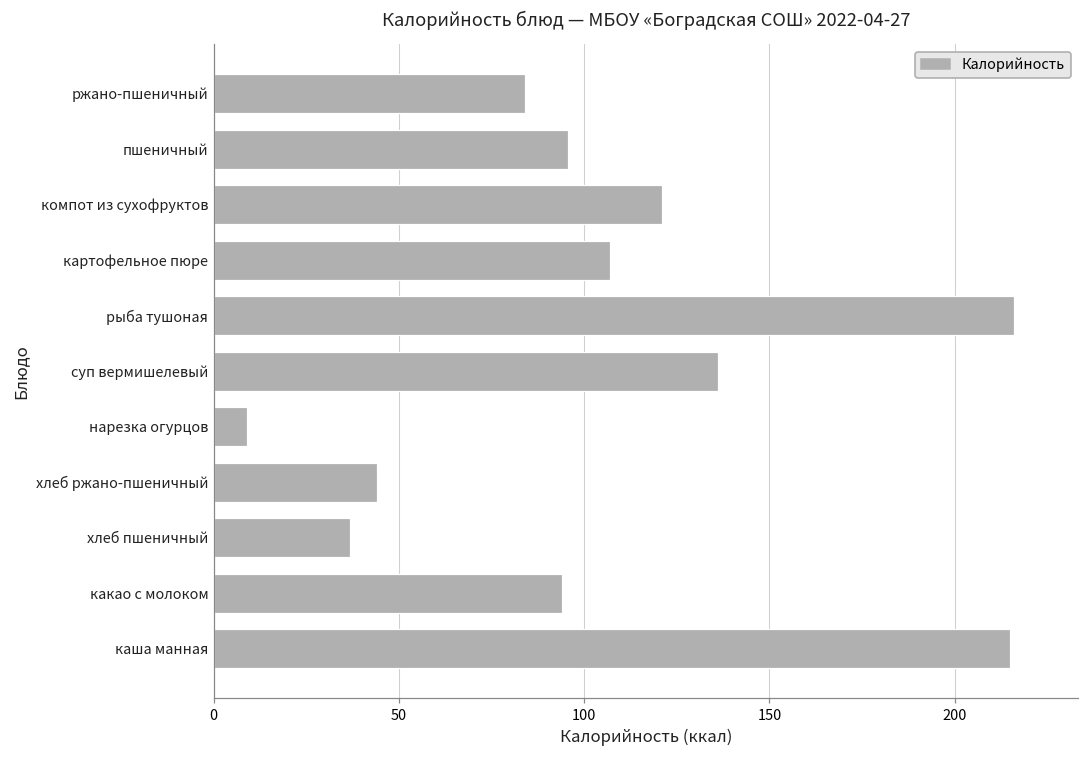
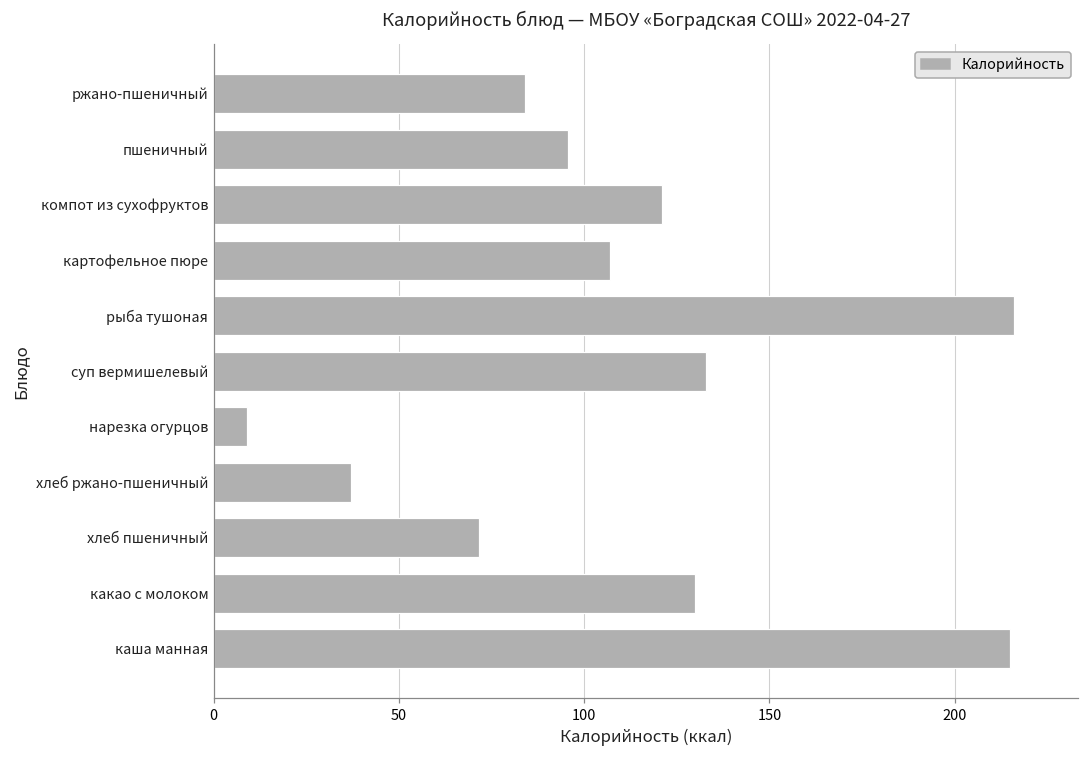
  {
    "ржано-пшеничный": 84,
    "пшеничный": 96,
    "компот из сухофруктов": 121,
    "картофельное пюре": 107,
    "рыба тушоная": 216,
-   "суп вермишелевый": 136,
+   "суп вермишелевый": 133,
    "нарезка огурцов": 9,
-   "хлеб ржано-пшеничный": 44,
-   "хлеб пшеничный": 37,
-   "какао с молоком": 94,
+   "хлеб ржано-пшеничный": 37,
+   "хлеб пшеничный": 72,
+   "какао с молоком": 130,
    "каша манная": 215
  }
